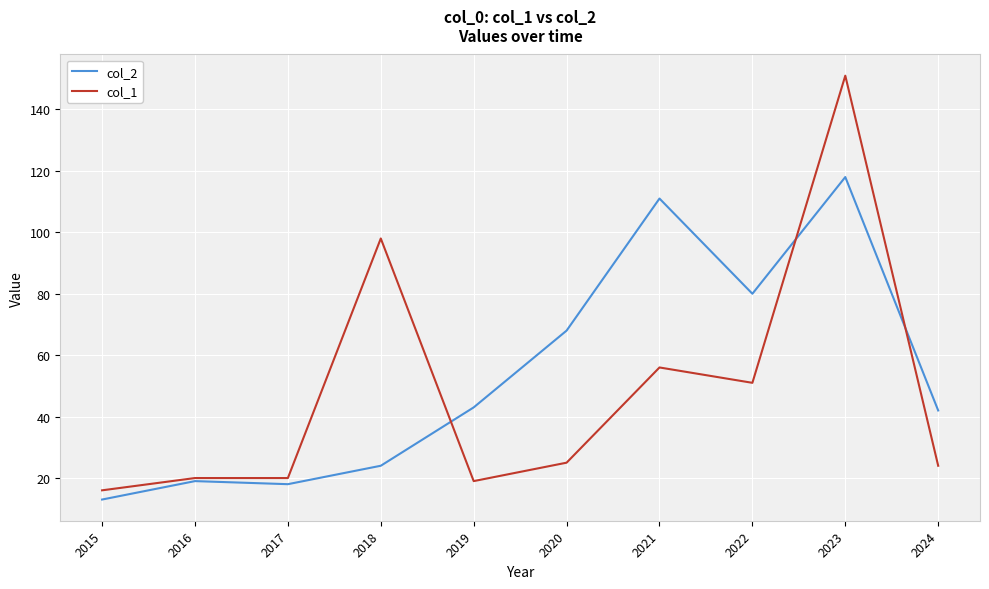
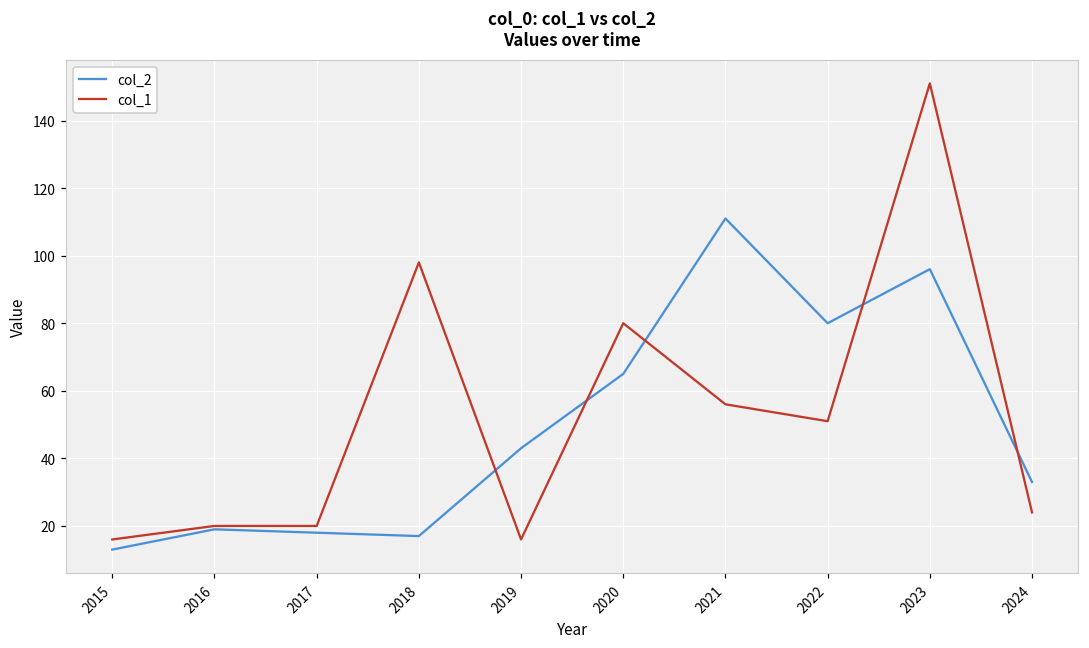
  {
    "col_2": {
      "2015": 13,
      "2016": 19,
      "2017": 18,
-     "2018": 24,
+     "2018": 17,
      "2019": 43,
-     "2020": 68,
+     "2020": 65,
      "2021": 111,
      "2022": 80,
-     "2023": 118,
-     "2024": 42
+     "2023": 96,
+     "2024": 33
    },
    "col_1": {
      "2015": 16,
      "2016": 20,
      "2017": 20,
      "2018": 98,
-     "2019": 19,
-     "2020": 25,
+     "2019": 16,
+     "2020": 80,
      "2021": 56,
      "2022": 51,
      "2023": 151,
      "2024": 24
    }
  }
